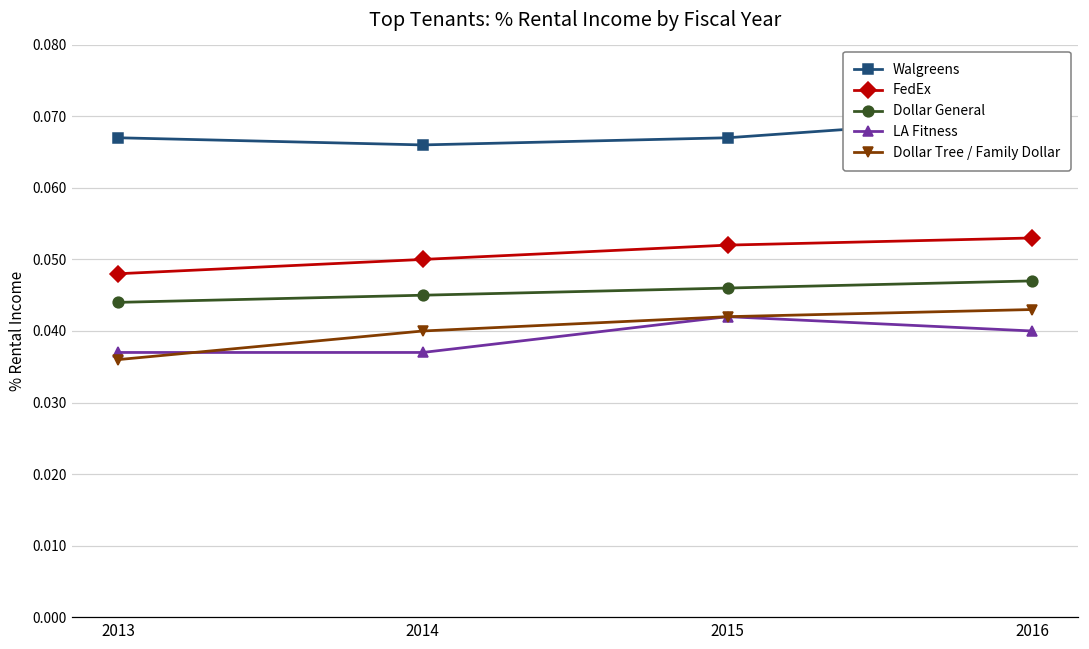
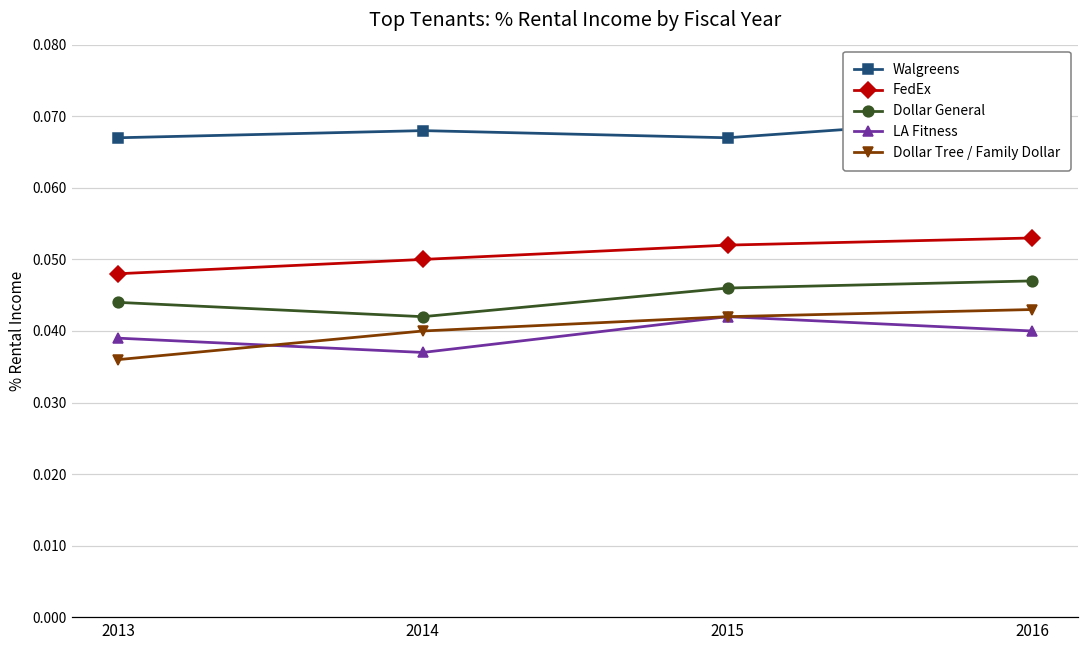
  {
    "Walgreens": {
      "2013": 0.067,
-     "2014": 0.066,
+     "2014": 0.068,
      "2015": 0.067
    },
    "FedEx": {
      "2013": 0.048,
      "2014": 0.050,
      "2015": 0.052,
      "2016": 0.053
    },
    "Dollar General": {
      "2013": 0.044,
-     "2014": 0.045,
+     "2014": 0.042,
      "2015": 0.046,
      "2016": 0.047
    },
    "LA Fitness": {
-     "2013": 0.037,
+     "2013": 0.039,
      "2014": 0.037,
      "2016": 0.040
    },
    "Dollar Tree / Family Dollar": {
      "2013": 0.036,
      "2014": 0.040,
      "2016": 0.043
    }
  }
